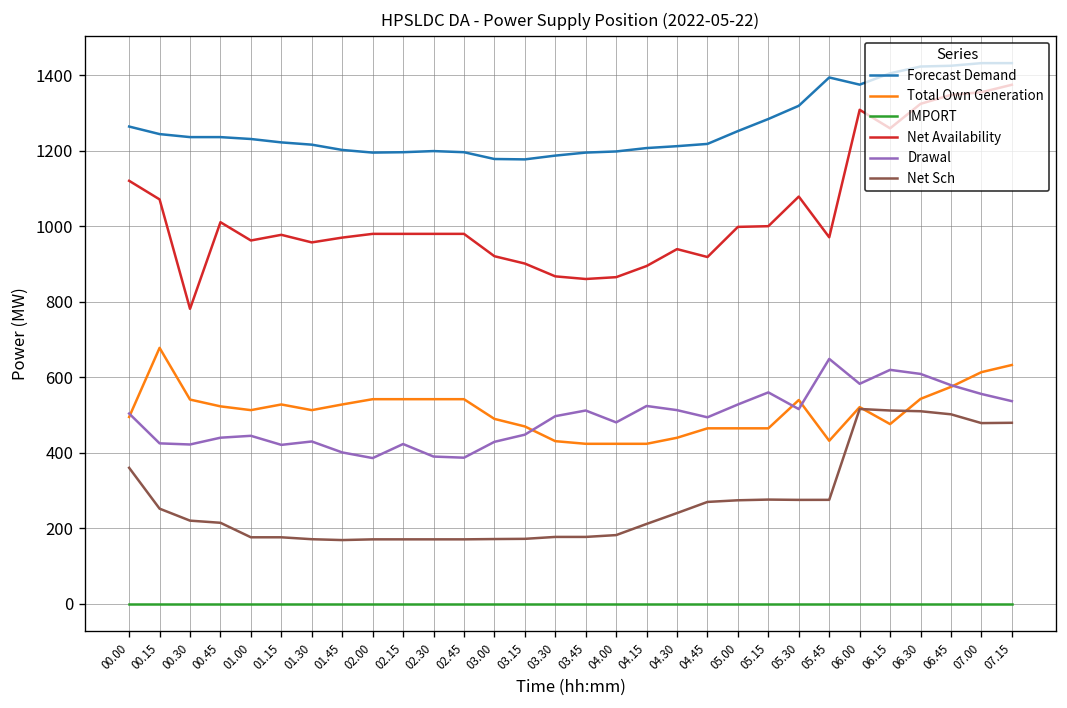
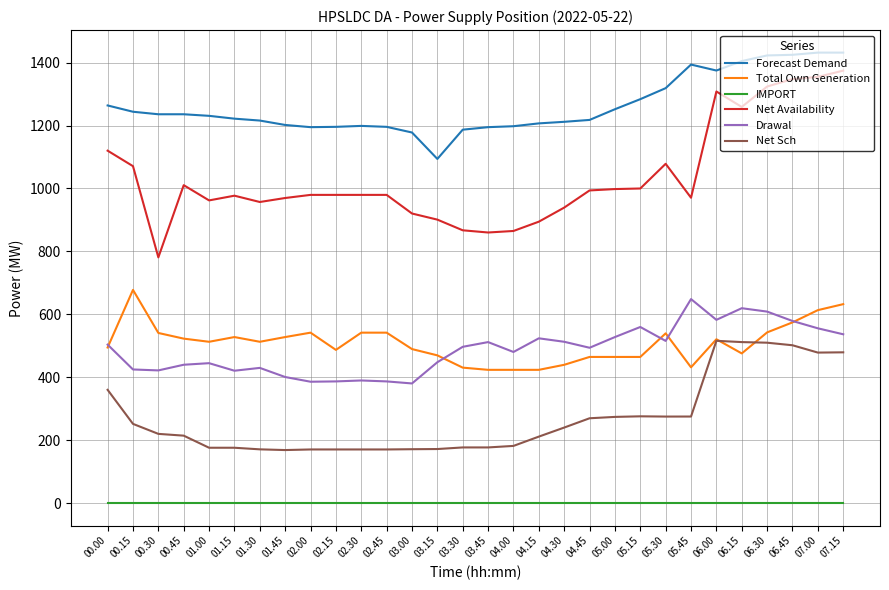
  {
    "Forecast Demand": {
      "00.00": 1260,
      "00.15": 1240,
      "00.30": 1240,
      "00.45": 1240,
      "01.00": 1230,
      "01.15": 1220,
      "01.30": 1220,
      "01.45": 1200,
      "02.00": 1200,
      "02.15": 1200,
      "02.30": 1200,
      "02.45": 1200,
      "03.00": 1180,
-     "03.15": 1180,
+     "03.15": 1090,
      "03.30": 1190,
      "03.45": 1200,
      "04.00": 1200,
      "04.15": 1210,
      "04.30": 1210,
      "04.45": 1220,
      "05.00": 1250,
      "05.15": 1280,
      "05.30": 1320,
      "05.45": 1390,
      "06.00": 1380
    },
    "Total Own Generation": {
      "00.00": 490,
      "00.15": 680,
      "00.30": 540,
      "00.45": 520,
      "01.00": 510,
      "01.15": 530,
      "01.30": 510,
      "01.45": 530,
      "02.00": 540,
-     "02.15": 540,
+     "02.15": 490,
      "02.30": 540,
      "02.45": 540,
      "03.00": 490,
      "03.15": 470,
      "03.30": 430,
      "03.45": 420,
      "04.00": 420,
      "04.15": 420,
      "04.30": 440,
      "04.45": 460,
      "05.00": 460,
      "05.15": 460,
      "05.30": 540,
      "05.45": 430,
      "06.15": 480,
      "06.30": 540,
      "07.00": 610,
      "07.15": 630
    },
    "IMPORT": {
      "00.00": 0,
      "00.15": 0,
      "00.30": 0,
      "00.45": 0,
      "01.00": 0,
      "01.15": 0,
      "01.30": 0,
      "01.45": 0,
      "02.00": 0,
      "02.15": 0,
      "02.30": 0,
      "02.45": 0,
      "03.00": 0,
      "03.15": 0,
      "03.30": 0,
      "03.45": 0,
      "04.00": 0,
      "04.15": 0,
      "04.30": 0,
      "04.45": 0,
      "05.00": 0,
      "05.15": 0,
      "05.30": 0,
      "05.45": 0,
      "06.00": 0,
      "06.15": 0,
      "06.30": 0,
      "06.45": 0,
      "07.00": 0,
      "07.15": 0
    },
    "Net Availability": {
      "00.00": 1120,
      "00.15": 1070,
      "00.30": 780,
      "00.45": 1010,
      "01.00": 960,
      "01.15": 980,
      "01.30": 960,
      "01.45": 970,
      "02.00": 980,
      "02.15": 980,
      "02.30": 980,
      "02.45": 980,
      "03.00": 920,
      "03.15": 900,
      "03.30": 870,
      "03.45": 860,
      "04.00": 860,
      "04.15": 890,
      "04.30": 940,
-     "04.45": 920,
+     "04.45": 990,
      "05.00": 1000,
      "05.15": 1000,
      "05.30": 1080,
      "05.45": 970,
      "06.00": 1310
    },
    "Drawal": {
      "00.00": 500,
      "00.15": 420,
      "00.30": 420,
      "00.45": 440,
      "01.00": 440,
      "01.15": 420,
      "01.30": 430,
      "01.45": 400,
      "02.00": 390,
-     "02.15": 420,
+     "02.15": 390,
      "02.30": 390,
      "02.45": 390,
-     "03.00": 430,
+     "03.00": 380,
      "03.15": 450,
      "03.30": 500,
      "03.45": 510,
      "04.00": 480,
      "04.15": 520,
      "04.30": 510,
      "04.45": 490,
      "05.00": 530,
      "05.15": 560,
      "05.30": 520,
      "05.45": 650,
      "06.00": 580,
      "06.15": 620,
      "06.30": 610,
      "07.00": 560,
      "07.15": 540
    },
    "Net Sch": {
      "00.00": 360,
      "00.15": 250,
      "00.30": 220,
      "00.45": 210,
      "01.00": 180,
      "01.15": 180,
      "01.30": 170,
      "01.45": 170,
      "02.00": 170,
      "02.15": 170,
      "02.30": 170,
      "02.45": 170,
      "03.00": 170,
      "03.15": 170,
      "03.30": 180,
      "03.45": 180,
      "04.00": 180,
      "04.15": 210,
      "04.30": 240,
      "04.45": 270,
      "05.00": 270,
      "05.15": 280,
      "05.30": 270,
      "05.45": 280,
      "06.15": 510,
      "06.30": 510,
      "06.45": 500,
      "07.00": 480,
      "07.15": 480
    }
  }
